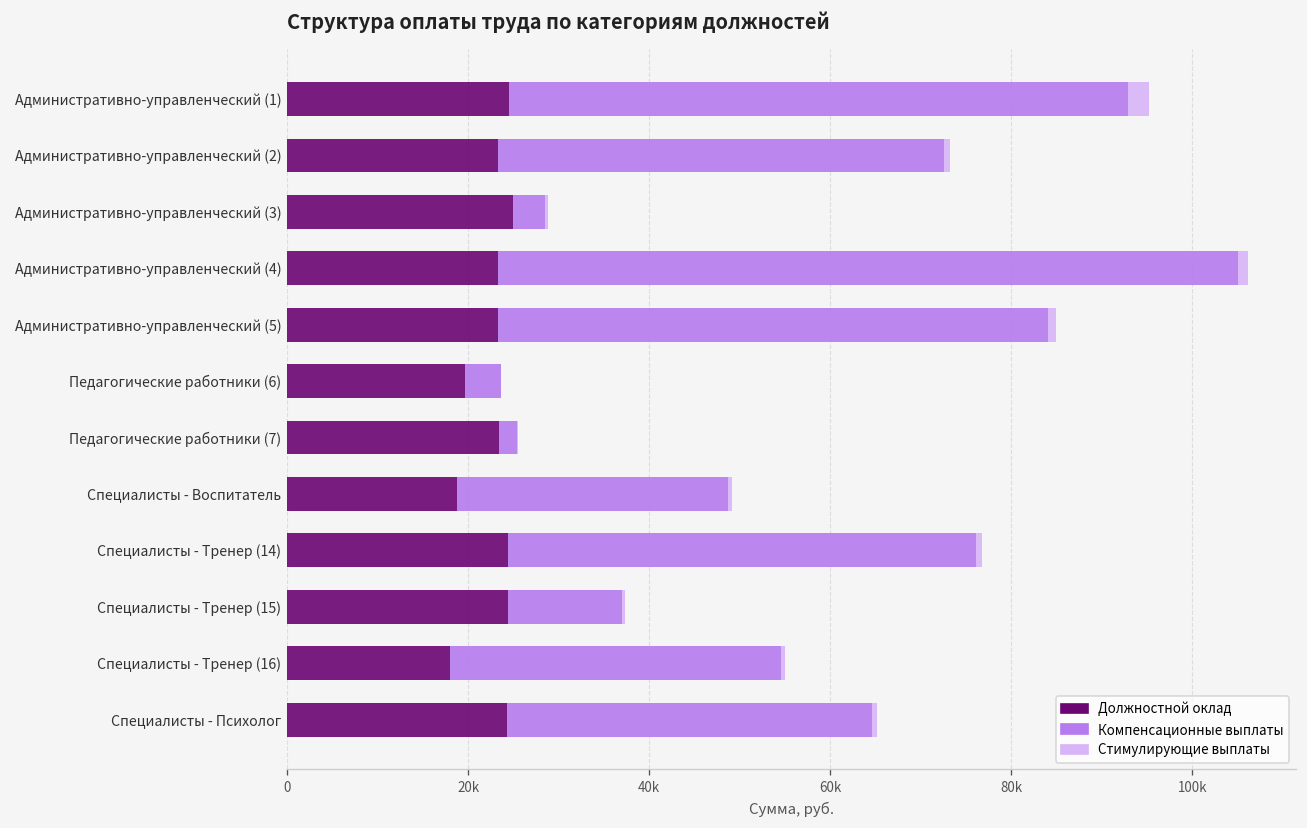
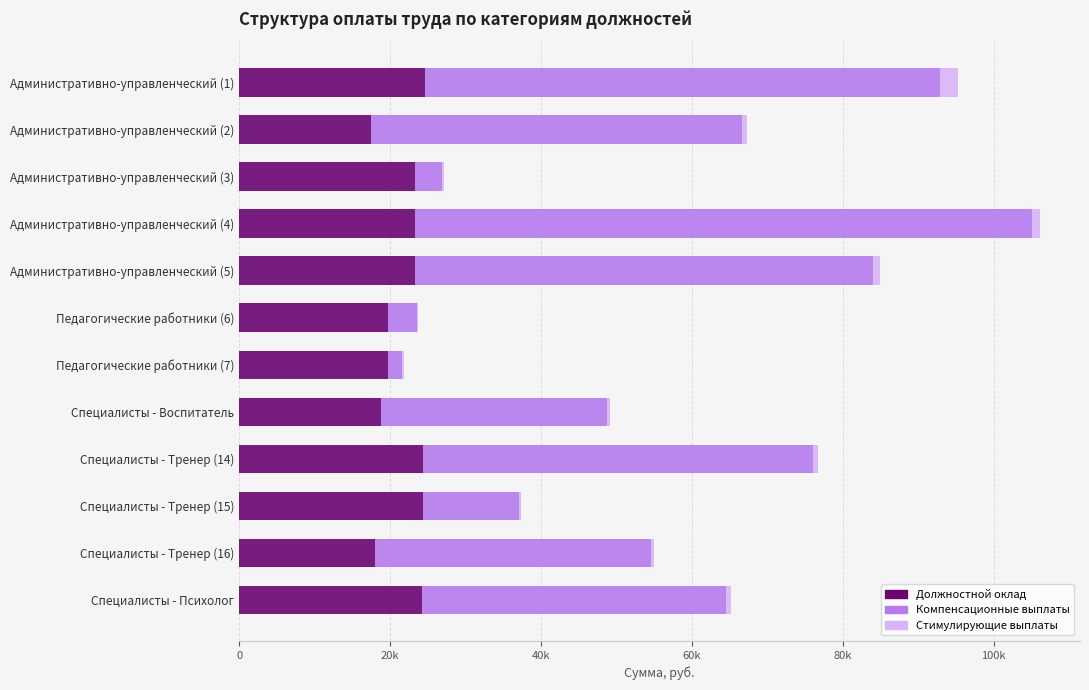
  {
    "Должностной оклад": {
      "Административно-управленческий (1)": 25000,
-     "Административно-управленческий (2)": 23000,
-     "Административно-управленческий (3)": 25000,
+     "Административно-управленческий (2)": 17000,
+     "Административно-управленческий (3)": 23000,
      "Административно-управленческий (4)": 23000,
      "Административно-управленческий (5)": 23000,
      "Педагогические работники (6)": 20000,
-     "Педагогические работники (7)": 23000,
+     "Педагогические работники (7)": 20000,
      "Специалисты - Воспитатель": 19000,
      "Специалисты - Тренер (14)": 24000,
      "Специалисты - Тренер (15)": 24000,
      "Специалисты - Тренер (16)": 18000,
      "Специалисты - Психолог": 24000
    },
    "Компенсационные выплаты": {
      "Административно-управленческий (1)": 68000,
      "Административно-управленческий (2)": 49000,
      "Административно-управленческий (3)": 4000,
      "Административно-управленческий (4)": 82000,
      "Административно-управленческий (5)": 61000,
      "Педагогические работники (6)": 4000,
      "Педагогические работники (7)": 2000,
      "Специалисты - Воспитатель": 30000,
      "Специалисты - Тренер (14)": 52000,
      "Специалисты - Тренер (15)": 13000,
      "Специалисты - Тренер (16)": 37000,
      "Специалисты - Психолог": 40000
    },
    "Стимулирующие выплаты": {
      "Административно-управленческий (1)": 2000,
      "Административно-управленческий (2)": 1000,
      "Административно-управленческий (4)": 1000,
      "Административно-управленческий (5)": 1000,
      "Специалисты - Воспитатель": 0,
      "Специалисты - Тренер (14)": 1000,
      "Специалисты - Тренер (16)": 0,
      "Специалисты - Психолог": 1000
    }
  }
